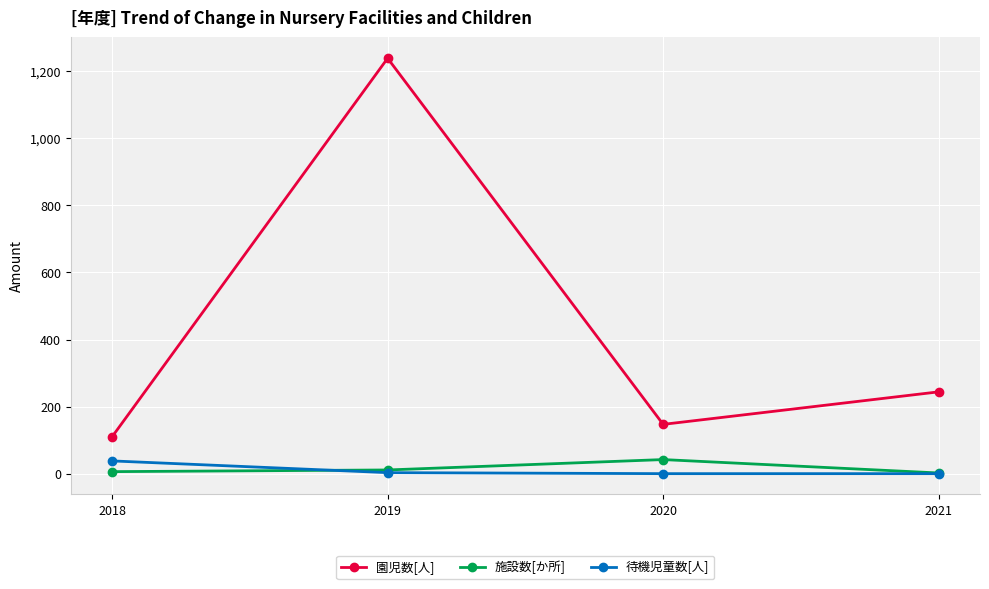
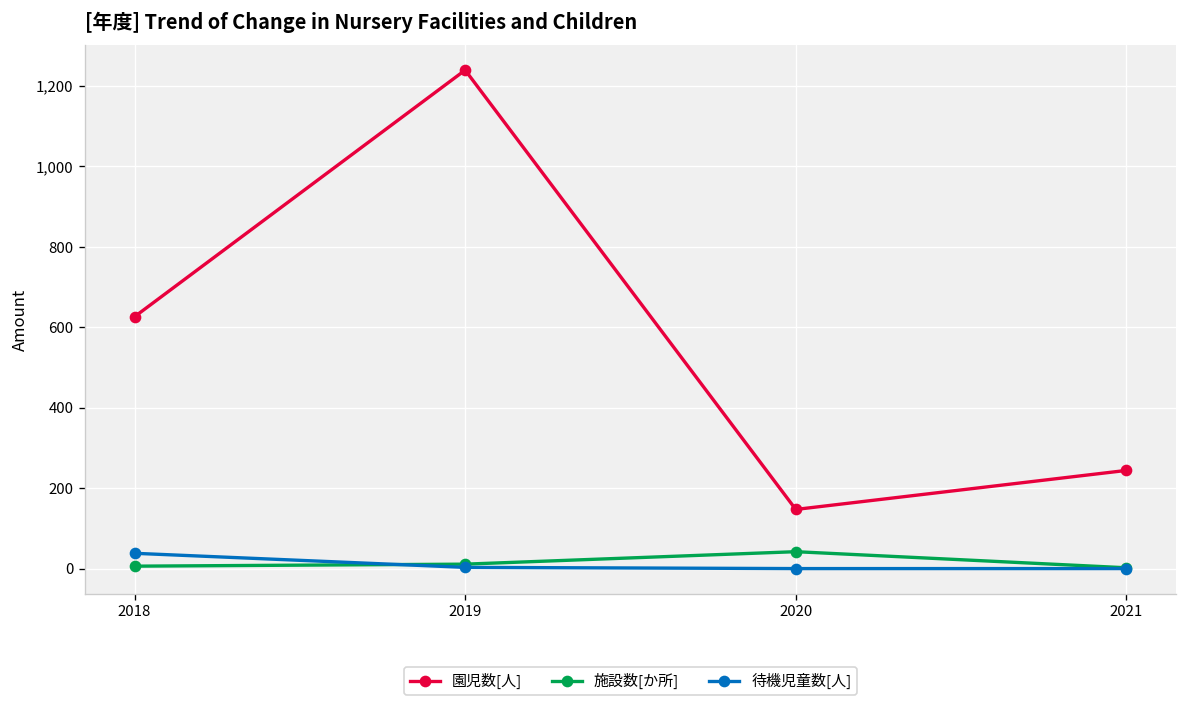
  {
    "園児数[人]": {
-     "2018": "110",
+     "2018": "630",
      "2019": "1,240",
      "2020": "150",
      "2021": "240"
    },
    "施設数[か所]": {
      "2018": "10",
      "2019": "10",
      "2020": "40"
    },
    "待機児童数[人]": {
      "2018": "40",
      "2019": "0",
      "2020": "0"
    }
  }
